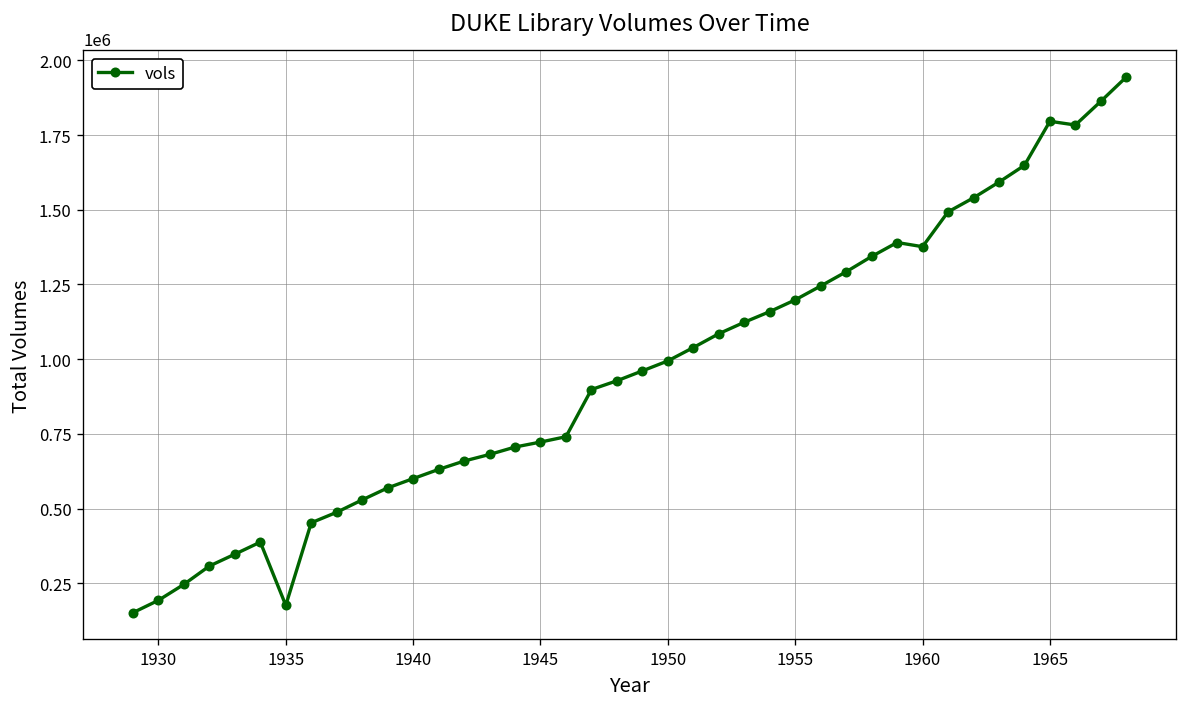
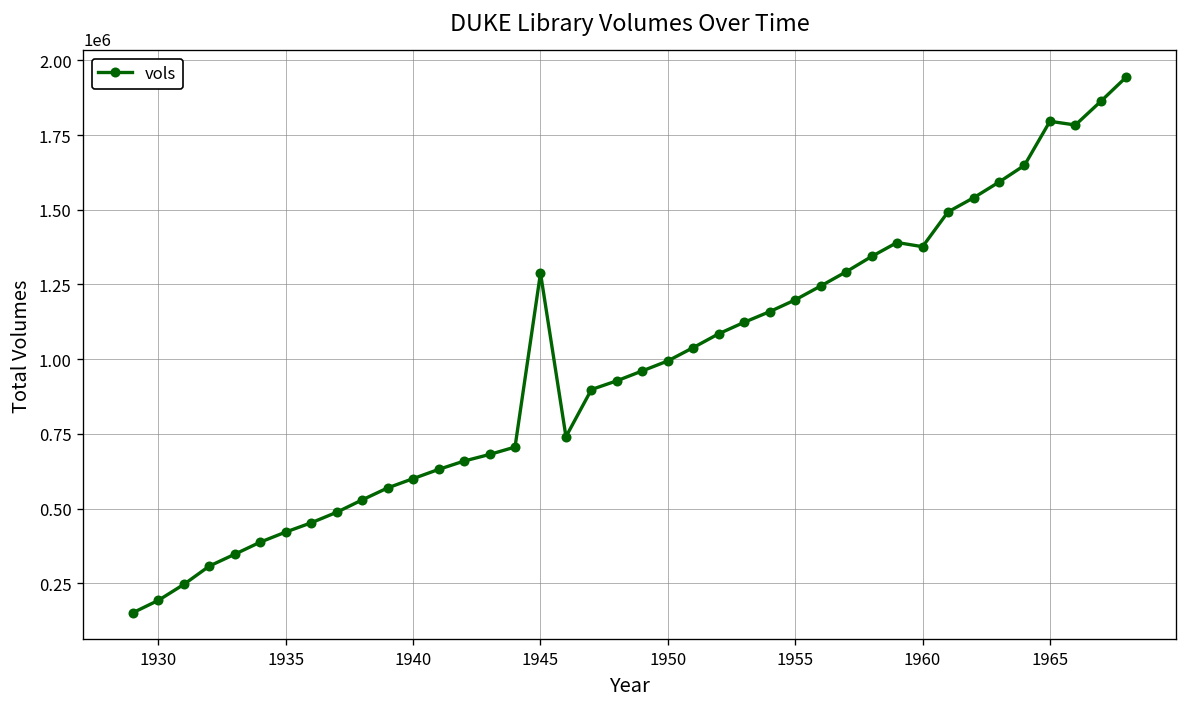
  {
    "1930": 190000,
-   "1935": 180000,
+   "1935": 420000,
    "1940": 600000,
-   "1945": 720000,
+   "1945": 1290000,
    "1950": 990000,
    "1955": 1200000,
    "1960": 1380000,
    "1965": 1800000
  }
